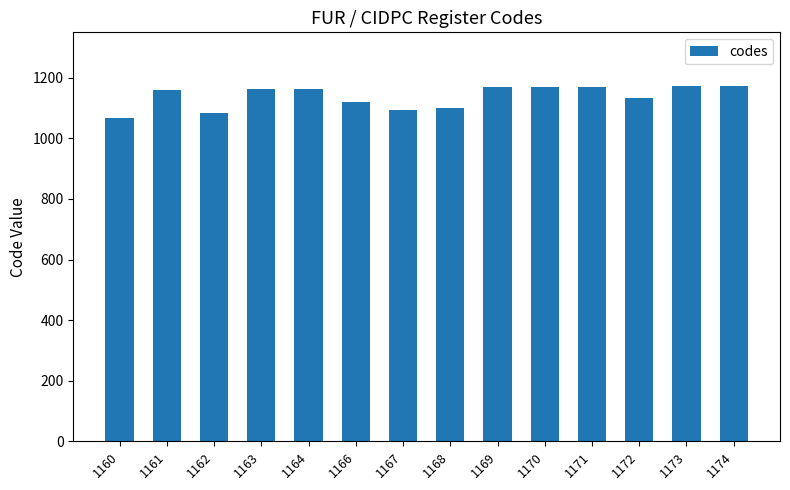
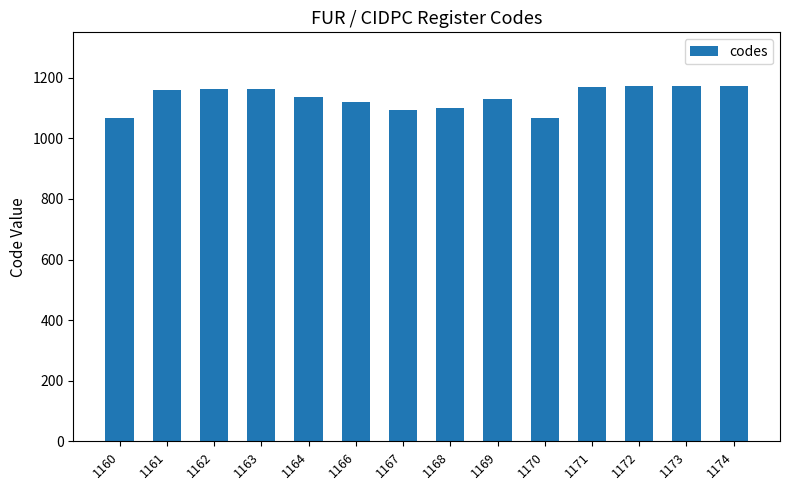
  {
    "1160": 1070,
    "1161": 1160,
-   "1162": 1090,
+   "1162": 1160,
    "1163": 1160,
-   "1164": 1160,
+   "1164": 1140,
    "1166": 1120,
    "1167": 1100,
    "1168": 1100,
-   "1169": 1170,
-   "1170": 1170,
+   "1169": 1130,
+   "1170": 1070,
    "1171": 1170,
-   "1172": 1130,
+   "1172": 1170,
    "1173": 1170,
    "1174": 1170
  }
